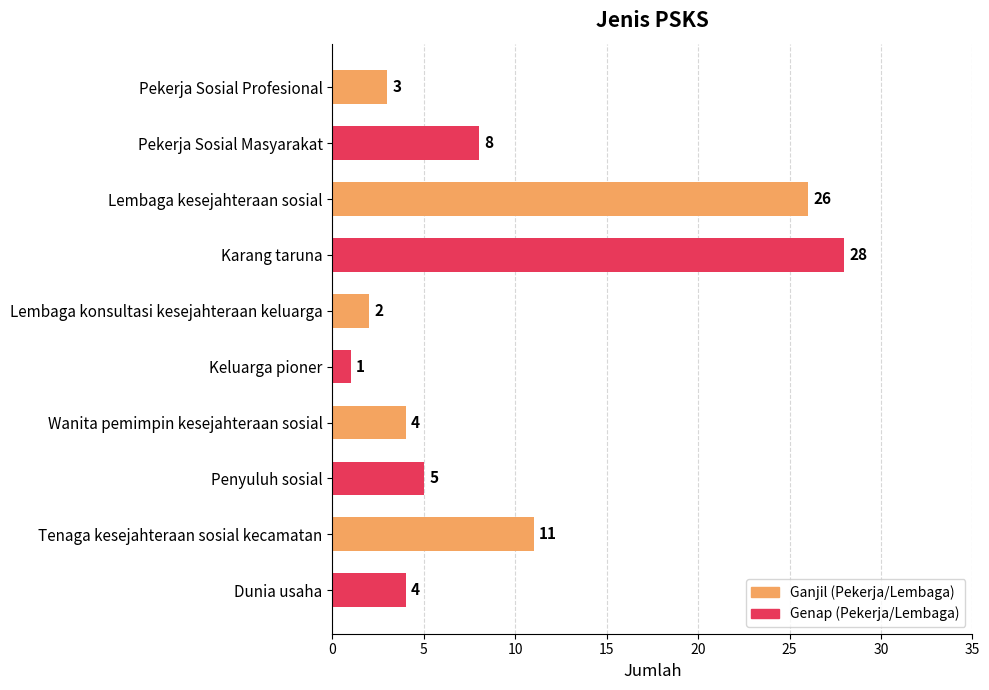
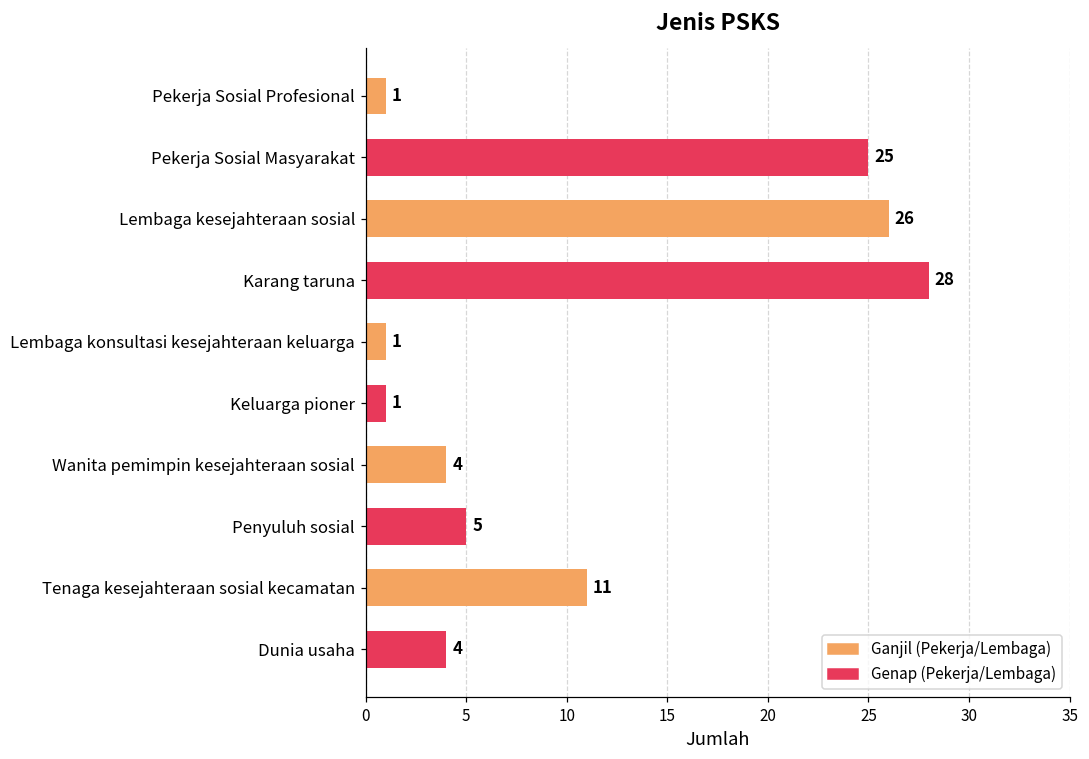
  {
-   "Pekerja Sosial Profesional": 3,
-   "Pekerja Sosial Masyarakat": 8,
+   "Pekerja Sosial Profesional": 1,
+   "Pekerja Sosial Masyarakat": 25,
    "Lembaga kesejahteraan sosial": 26,
    "Karang taruna": 28,
-   "Lembaga konsultasi kesejahteraan keluarga": 2,
+   "Lembaga konsultasi kesejahteraan keluarga": 1,
    "Keluarga pioner": 1,
    "Wanita pemimpin kesejahteraan sosial": 4,
    "Penyuluh sosial": 5,
    "Tenaga kesejahteraan sosial kecamatan": 11,
    "Dunia usaha": 4
  }
